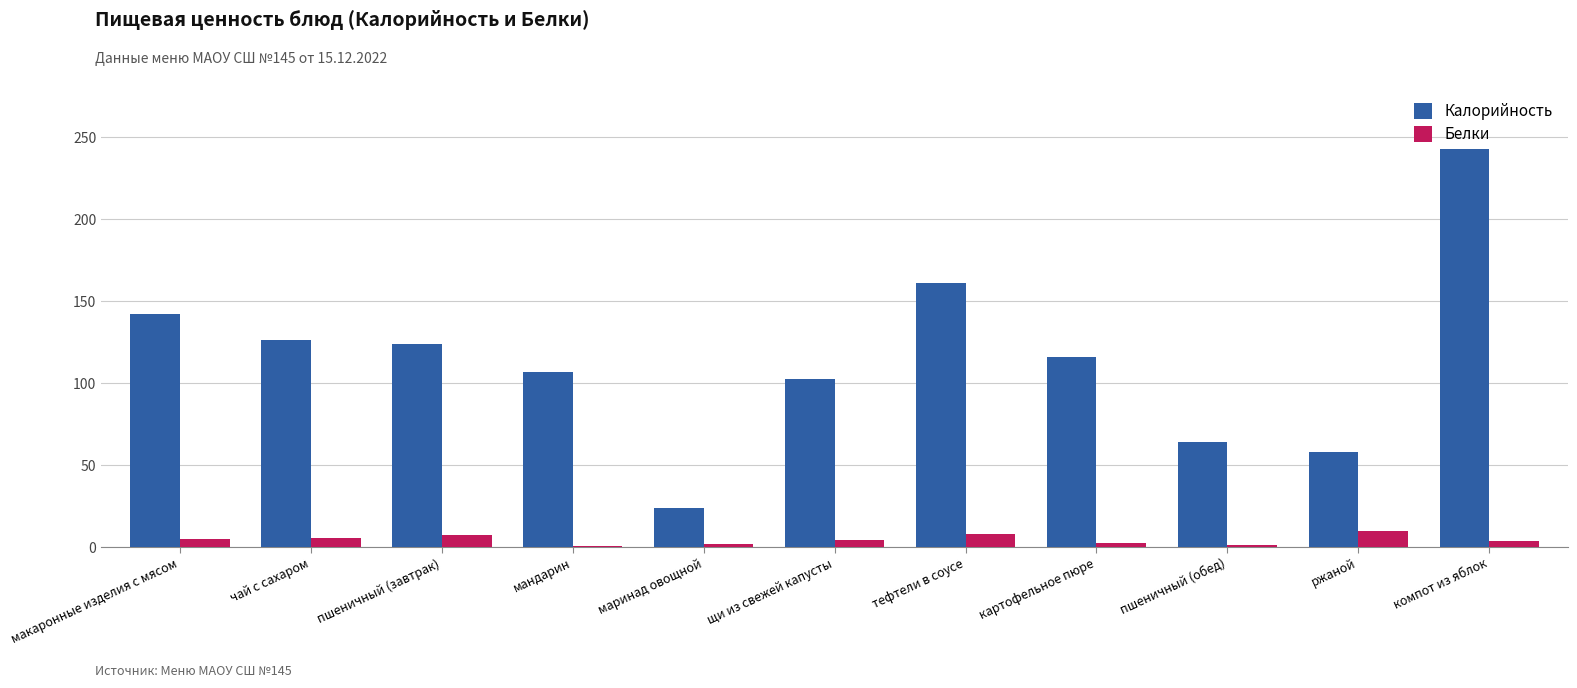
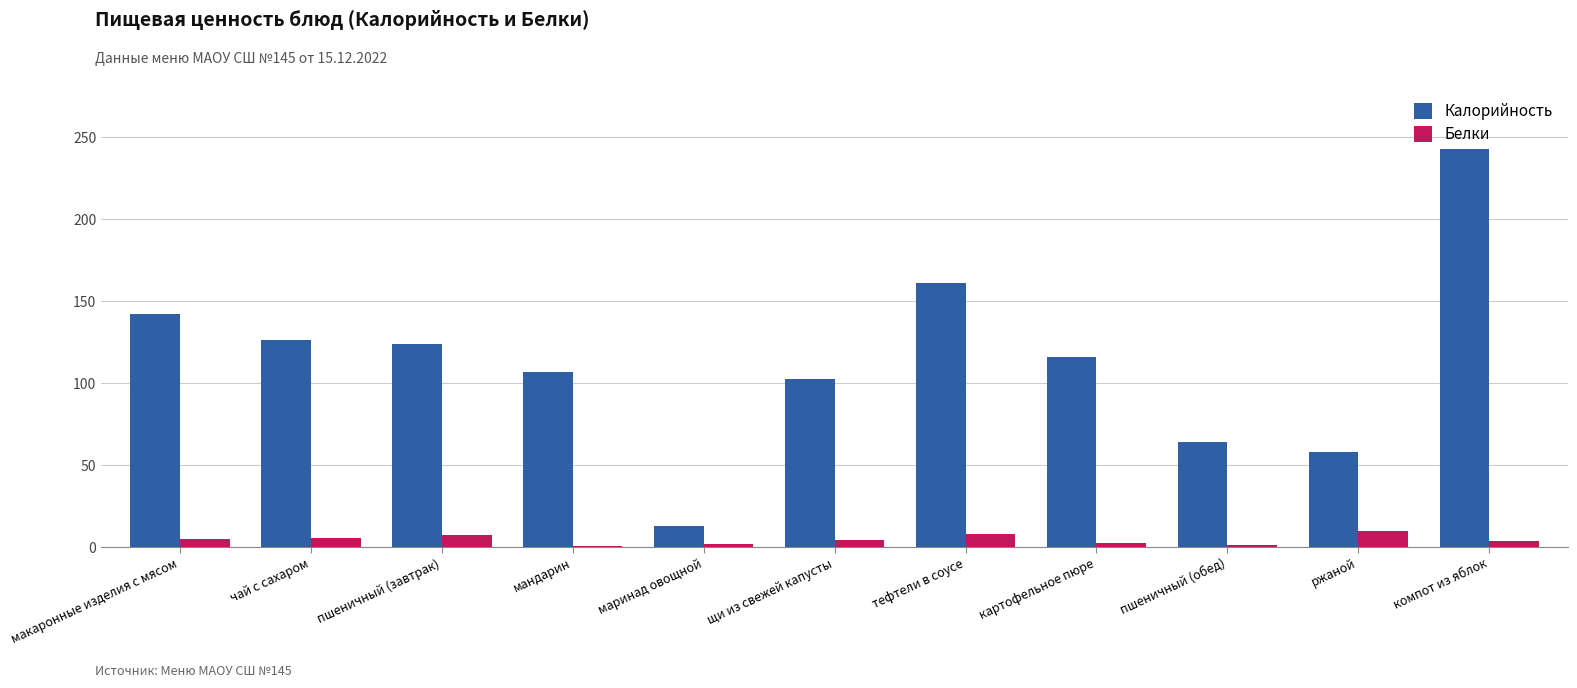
  {
    "Калорийность": {
      "макаронные изделия с мясом": 142,
      "чай с сахаром": 126,
      "пшеничный (завтрак)": 124,
      "мандарин": 107,
-     "маринад овощной": 24,
+     "маринад овощной": 13,
      "щи из свежей капусты": 103,
      "тефтели в соусе": 161,
      "картофельное пюре": 116,
      "пшеничный (обед)": 64,
      "ржаной": 58,
      "компот из яблок": 243
    },
    "Белки": {
      "макаронные изделия с мясом": 5,
      "чай с сахаром": 6,
      "пшеничный (завтрак)": 8,
      "маринад овощной": 2,
      "щи из свежей капусты": 4,
      "тефтели в соусе": 8,
      "картофельное пюре": 2,
      "ржаной": 10,
      "компот из яблок": 4
    }
  }
